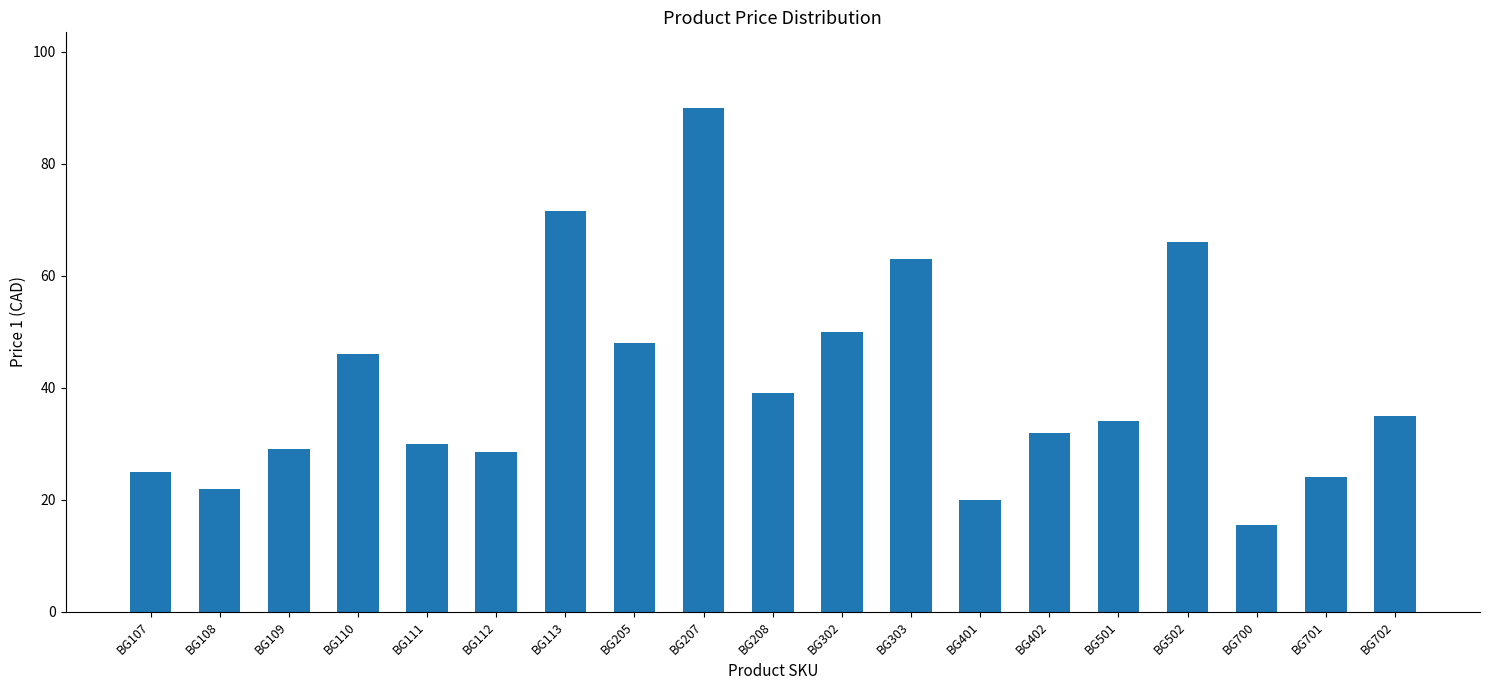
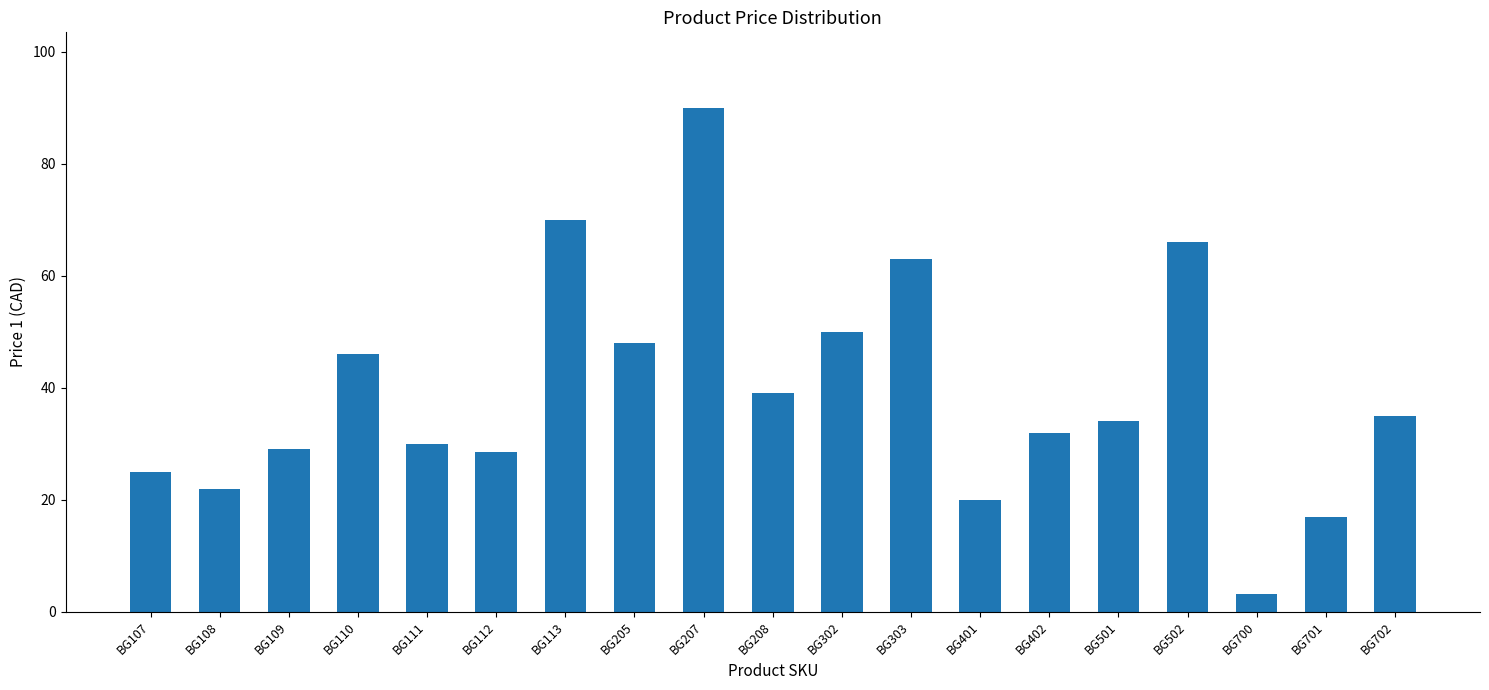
  {
    "BG107": 25,
    "BG108": 22,
    "BG109": 29,
    "BG110": 46,
    "BG111": 30,
    "BG112": 29,
-   "BG113": 72,
+   "BG113": 70,
    "BG205": 48,
    "BG207": 90,
    "BG208": 39,
    "BG302": 50,
    "BG303": 63,
    "BG401": 20,
    "BG402": 32,
    "BG501": 34,
    "BG502": 66,
-   "BG700": 16,
-   "BG701": 24,
+   "BG700": 3,
+   "BG701": 17,
    "BG702": 35
  }
